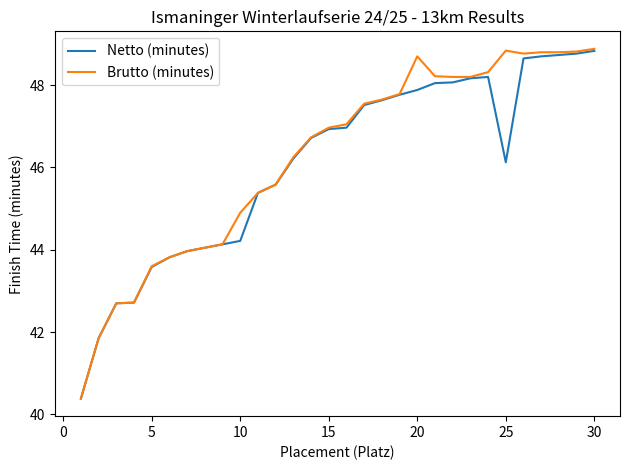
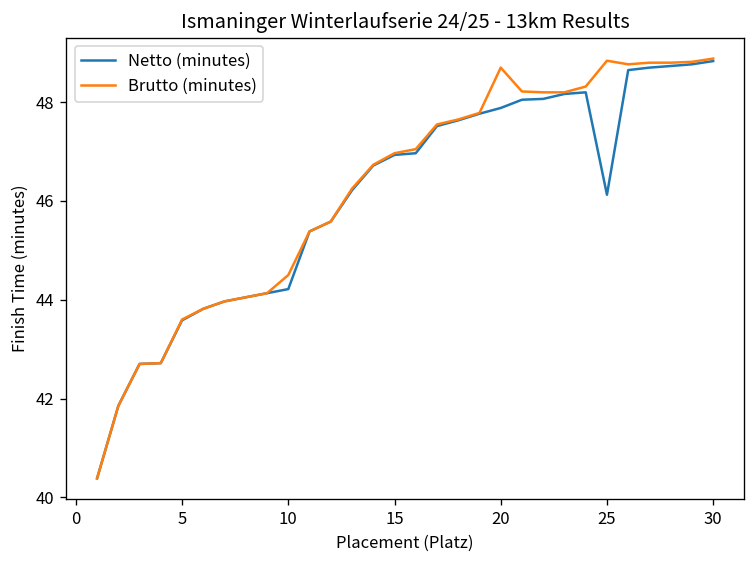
  {
    "Netto (minutes)": {
      "10": 44.2,
      "20": 47.9,
      "25": 46.1
    },
    "Brutto (minutes)": {
-     "10": 44.9,
+     "10": 44.5,
      "20": 48.7,
      "25": 48.8
    }
  }
